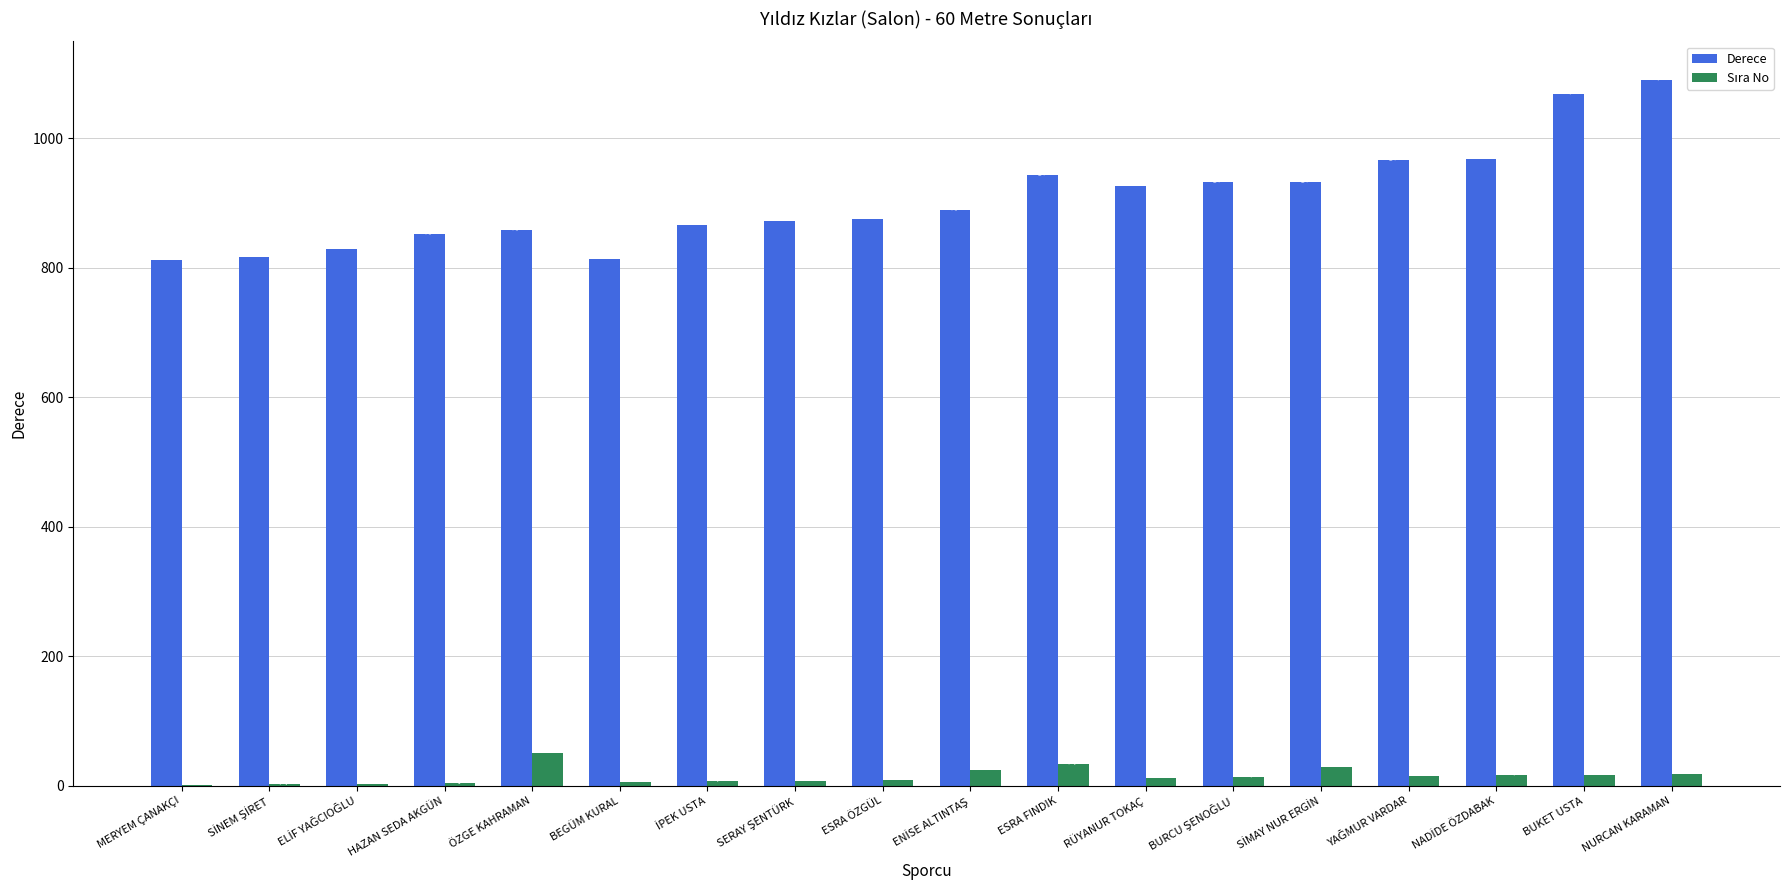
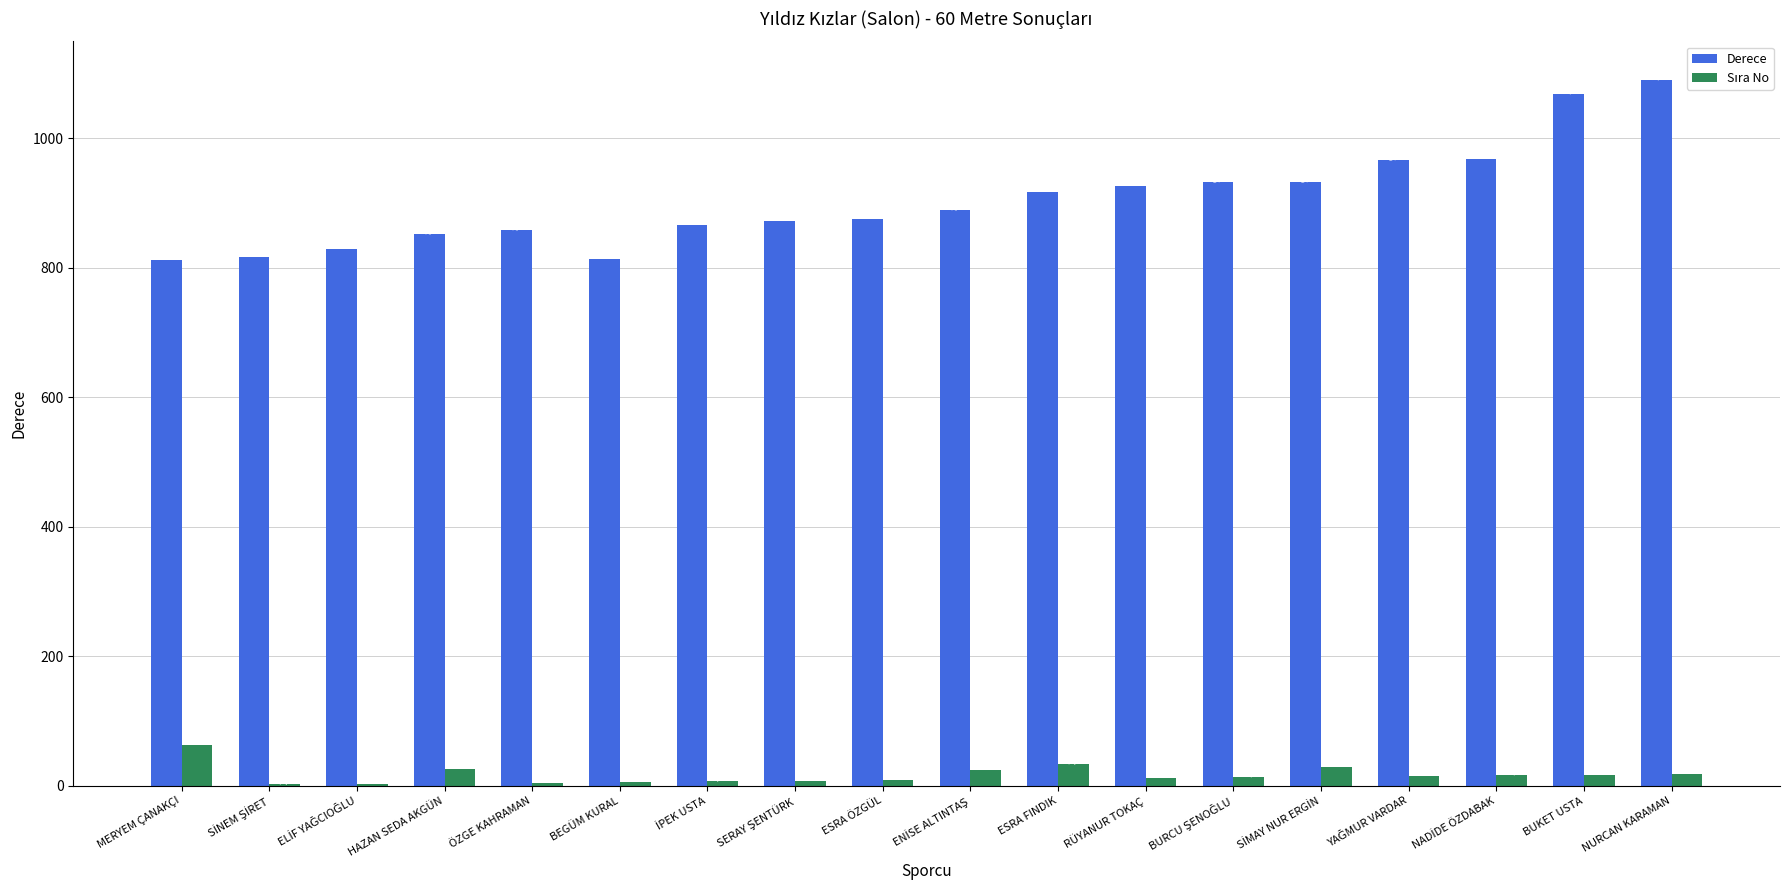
  {
    "Derece": {
      "MERYEM ÇANAKÇI": 810,
      "SİNEM ŞİRET": 820,
      "ELİF YAĞCIOĞLU": 830,
      "HAZAN SEDA AKGÜN": 850,
      "ÖZGE KAHRAMAN": 860,
      "BEGÜM KURAL": 810,
      "İPEK USTA": 870,
      "SERAY ŞENTÜRK": 870,
      "ESRA ÖZGÜL": 880,
      "ENİSE ALTINTAŞ": 890,
-     "ESRA FINDIK": 940,
+     "ESRA FINDIK": 920,
      "RÜYANUR TOKAÇ": 930,
      "BURCU ŞENOĞLU": 930,
      "SİMAY NUR ERGİN": 930,
      "YAĞMUR VARDAR": 970,
      "NADİDE ÖZDABAK": 970,
      "BUKET USTA": 1070,
      "NURCAN KARAMAN": 1090
    },
    "Sıra No": {
-     "MERYEM ÇANAKÇI": 0,
-     "HAZAN SEDA AKGÜN": 0,
-     "ÖZGE KAHRAMAN": 50,
+     "MERYEM ÇANAKÇI": 60,
+     "HAZAN SEDA AKGÜN": 30,
+     "ÖZGE KAHRAMAN": 10,
      "BEGÜM KURAL": 10,
      "İPEK USTA": 10,
      "SERAY ŞENTÜRK": 10,
      "ESRA ÖZGÜL": 10,
      "ENİSE ALTINTAŞ": 30,
      "ESRA FINDIK": 30,
      "RÜYANUR TOKAÇ": 10,
      "BURCU ŞENOĞLU": 10,
      "SİMAY NUR ERGİN": 30,
      "YAĞMUR VARDAR": 20,
      "NADİDE ÖZDABAK": 20,
      "BUKET USTA": 20,
      "NURCAN KARAMAN": 20
    }
  }
